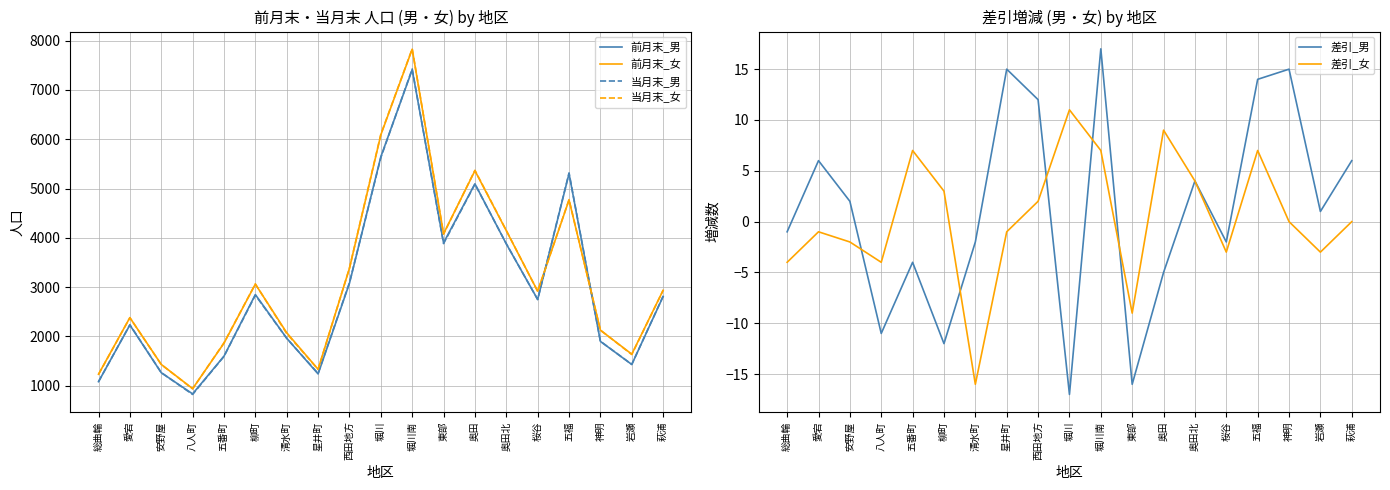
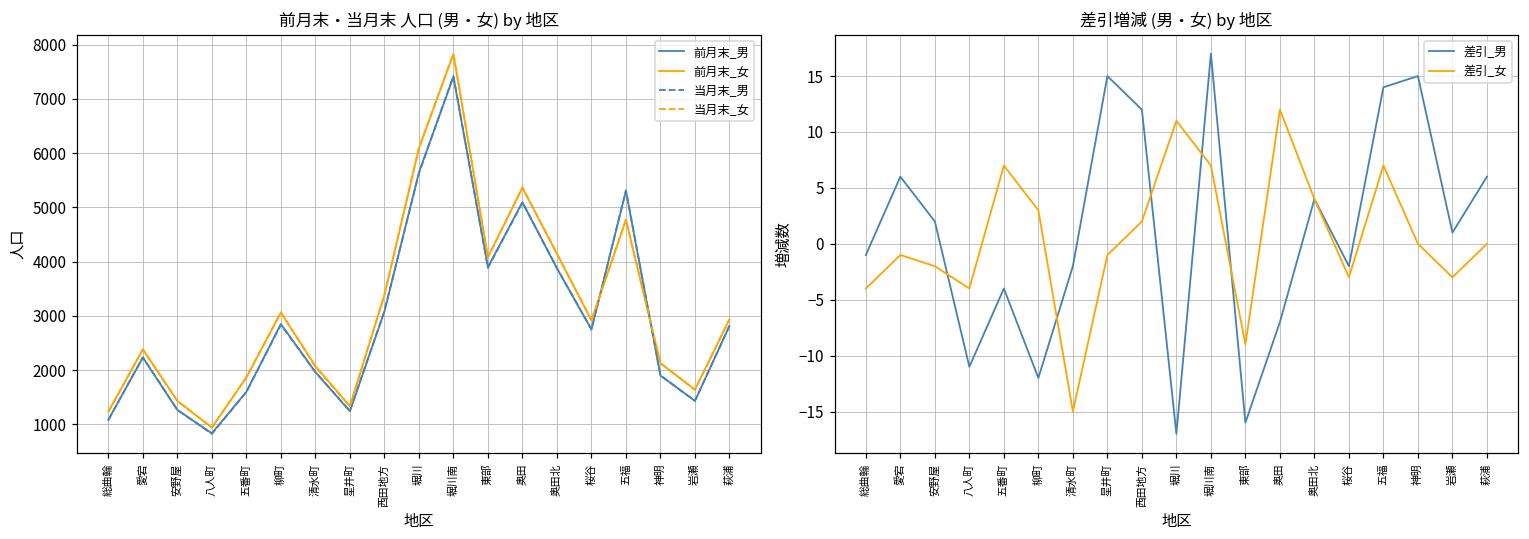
  {
    "差引増減 (男・女) by 地区": {
      "差引_男": {
        "総曲輪": -1,
        "愛宕": 6,
        "安野屋": 2,
        "八人町": -11,
        "五番町": -4,
        "柳町": -12,
        "清水町": -2,
        "星井町": 15,
        "西田地方": 12,
        "堀川": -17,
        "堀川南": 17,
        "東部": -16,
-       "奥田": -5,
+       "奥田": -7,
        "桜谷": -2,
        "五福": 14,
        "神明": 15,
        "岩瀬": 1,
        "萩浦": 6
      },
      "差引_女": {
        "総曲輪": -4,
        "愛宕": -1,
        "安野屋": -2,
        "八人町": -4,
        "五番町": 7,
        "柳町": 3,
-       "清水町": -16,
+       "清水町": -15,
        "星井町": -1,
        "西田地方": 2,
        "堀川": 11,
        "堀川南": 7,
        "東部": -9,
-       "奥田": 9,
+       "奥田": 12,
        "桜谷": -3,
        "五福": 7,
        "神明": 0,
        "岩瀬": -3,
        "萩浦": 0
      }
    }
  }
